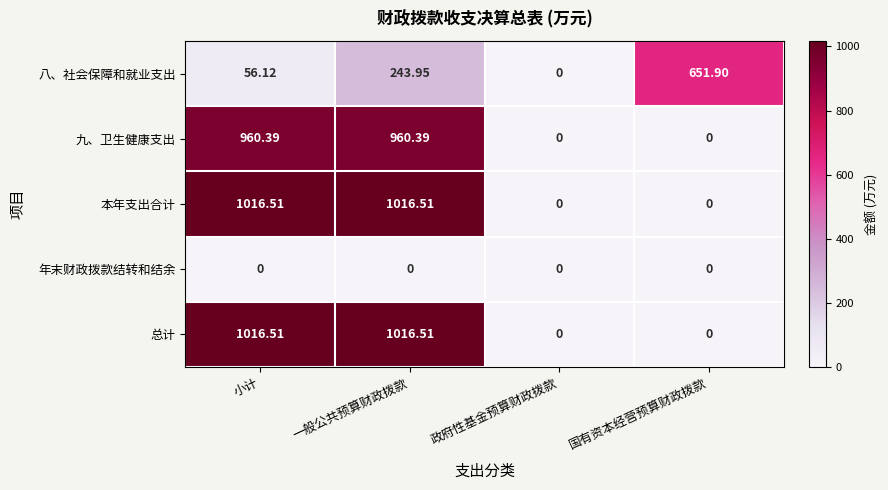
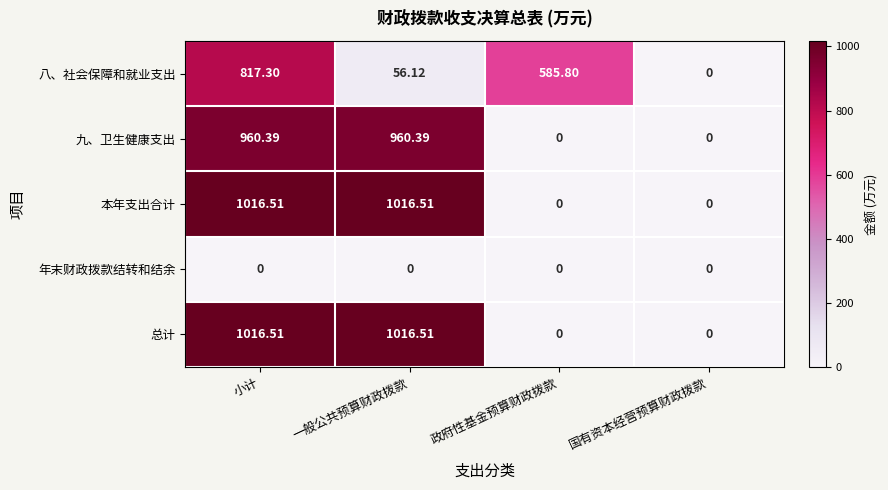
  {
    "八、社会保障和就业支出": {
-     "小计": 56.12,
-     "一般公共预算财政拨款": 243.95,
-     "政府性基金预算财政拨款": 0,
-     "国有资本经营预算财政拨款": 651.90
+     "小计": 817.30,
+     "一般公共预算财政拨款": 56.12,
+     "政府性基金预算财政拨款": 585.80,
+     "国有资本经营预算财政拨款": 0
    },
    "九、卫生健康支出": {
      "小计": 960.39,
      "一般公共预算财政拨款": 960.39,
      "政府性基金预算财政拨款": 0,
      "国有资本经营预算财政拨款": 0
    },
    "本年支出合计": {
      "小计": 1016.51,
      "一般公共预算财政拨款": 1016.51,
      "政府性基金预算财政拨款": 0,
      "国有资本经营预算财政拨款": 0
    },
    "年末财政拨款结转和结余": {
      "小计": 0,
      "一般公共预算财政拨款": 0,
      "政府性基金预算财政拨款": 0,
      "国有资本经营预算财政拨款": 0
    },
    "总计": {
      "小计": 1016.51,
      "一般公共预算财政拨款": 1016.51,
      "政府性基金预算财政拨款": 0,
      "国有资本经营预算财政拨款": 0
    }
  }
